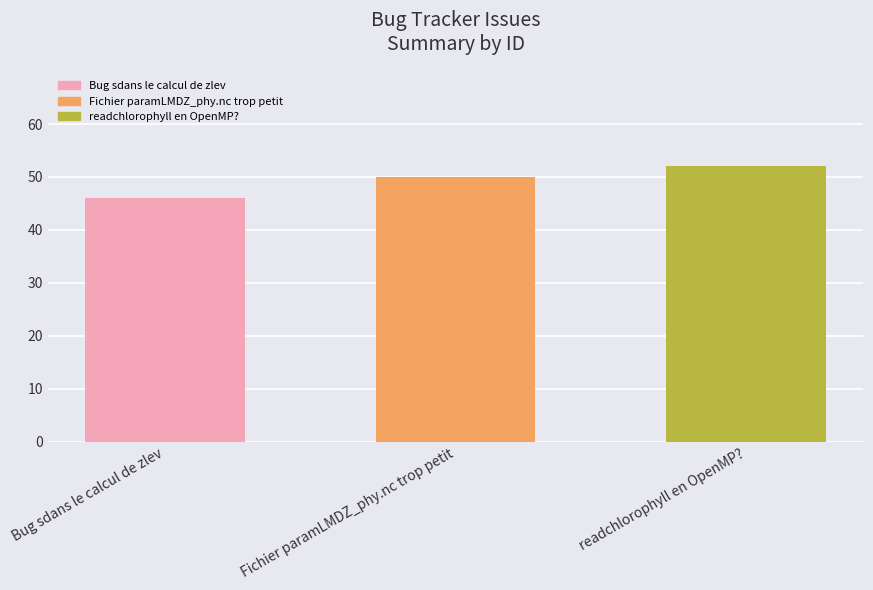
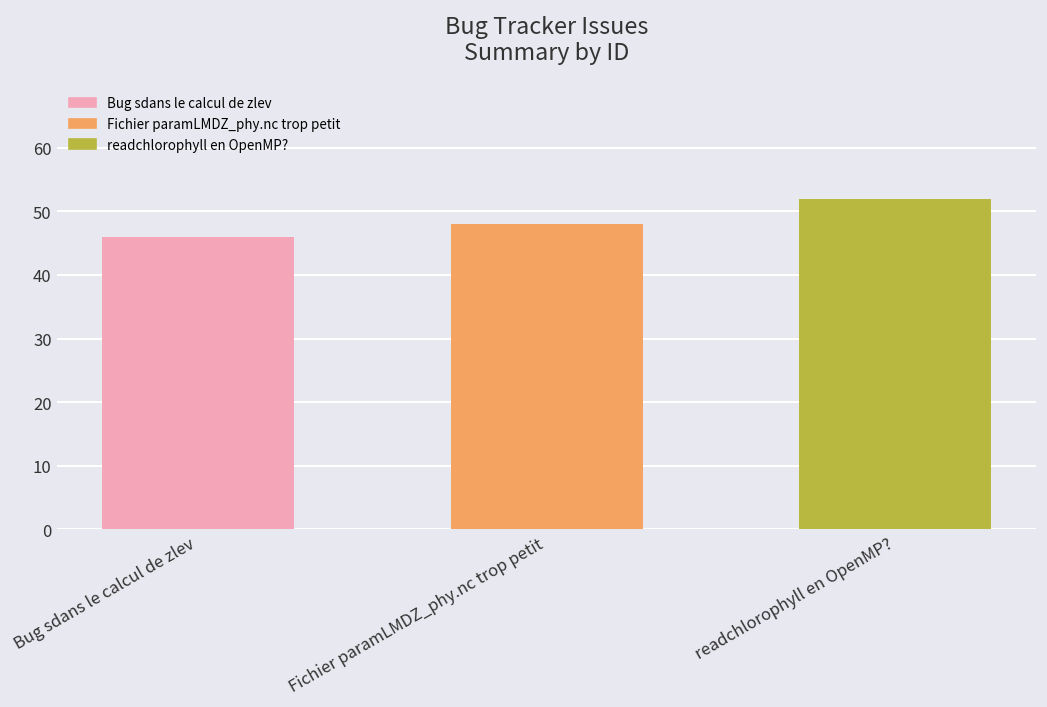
  {
    "Bug sdans le calcul de zlev": 46,
-   "Fichier paramLMDZ_phy.nc trop petit": 50,
+   "Fichier paramLMDZ_phy.nc trop petit": 48,
    "readchlorophyll en OpenMP?": 52
  }
